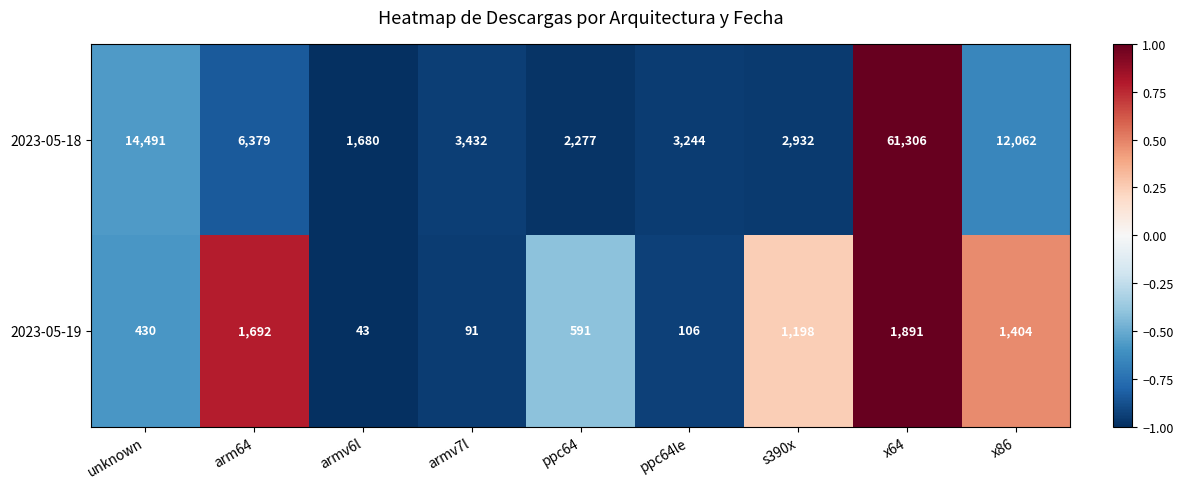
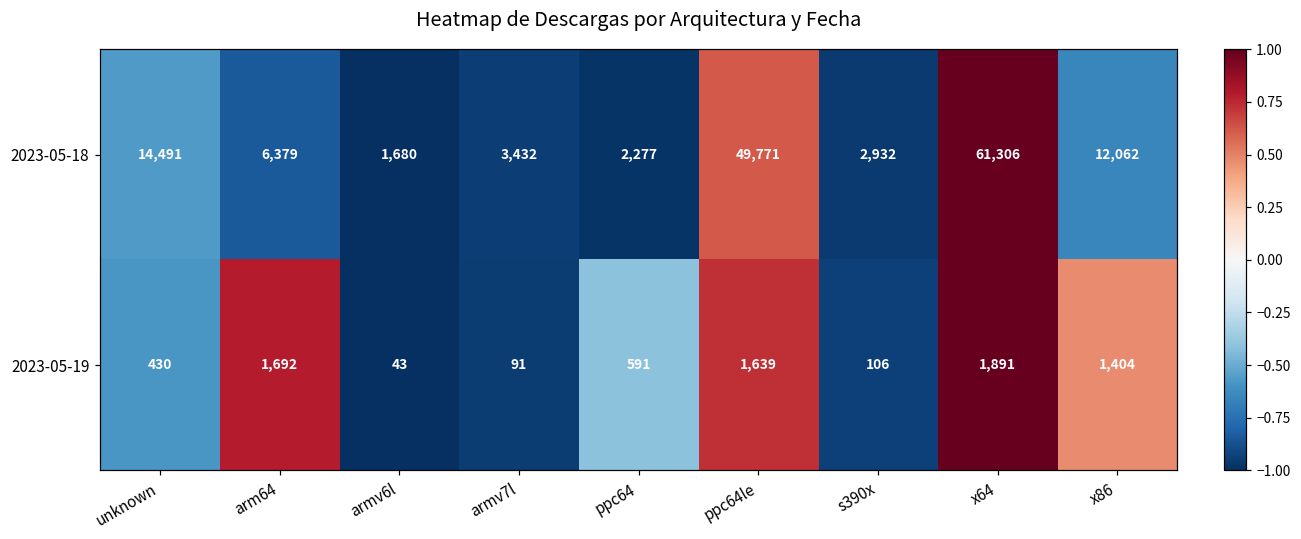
  {
    "2023-05-18": {
      "unknown": "14,491",
      "arm64": "6,379",
      "armv6l": "1,680",
      "armv7l": "3,432",
      "ppc64": "2,277",
-     "ppc64le": "3,244",
+     "ppc64le": "49,771",
      "s390x": "2,932",
      "x64": "61,306",
      "x86": "12,062"
    },
    "2023-05-19": {
      "unknown": "430",
      "arm64": "1,692",
      "armv6l": "43",
      "armv7l": "91",
      "ppc64": "591",
-     "ppc64le": "106",
-     "s390x": "1,198",
+     "ppc64le": "1,639",
+     "s390x": "106",
      "x64": "1,891",
      "x86": "1,404"
    }
  }
